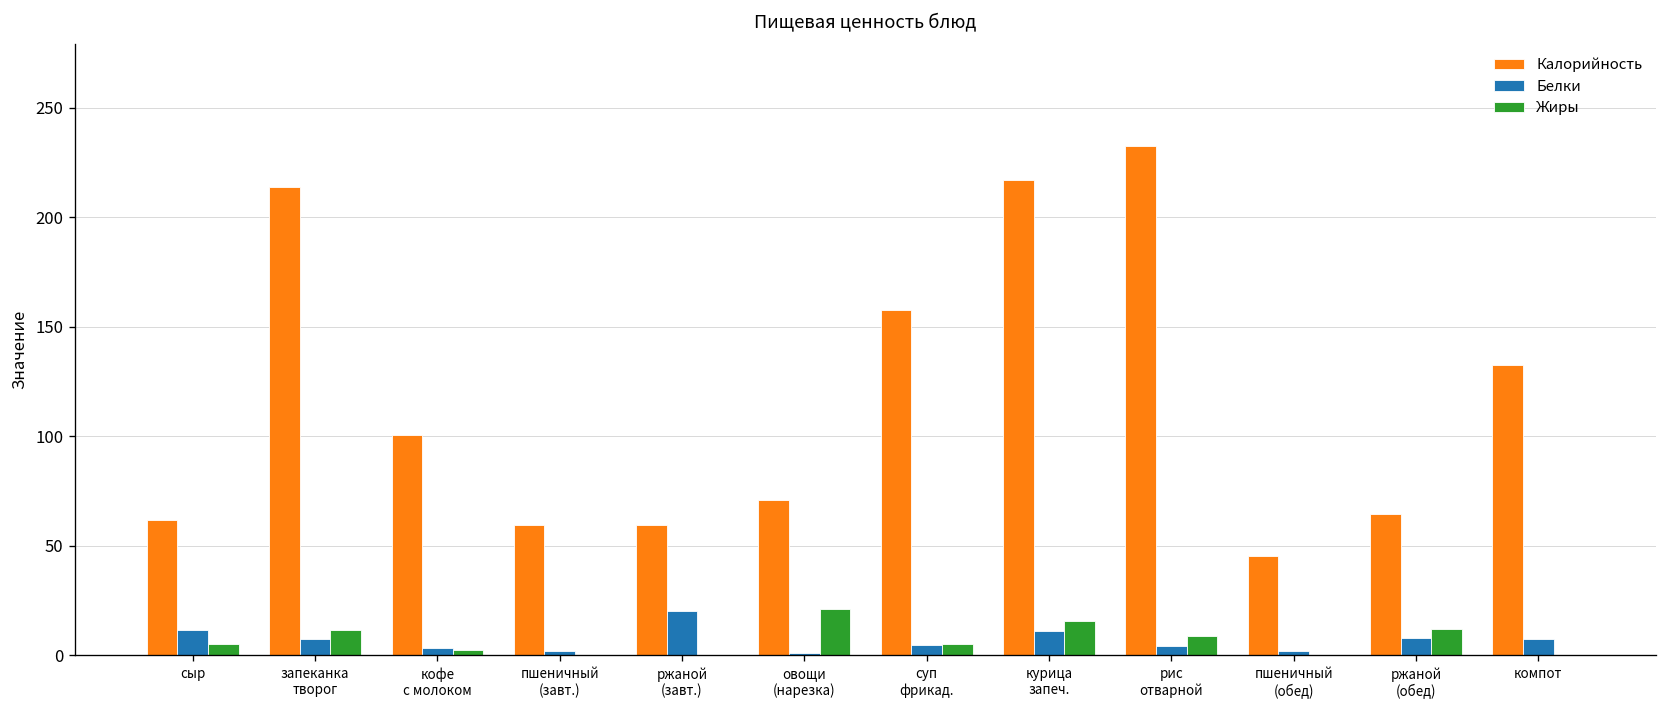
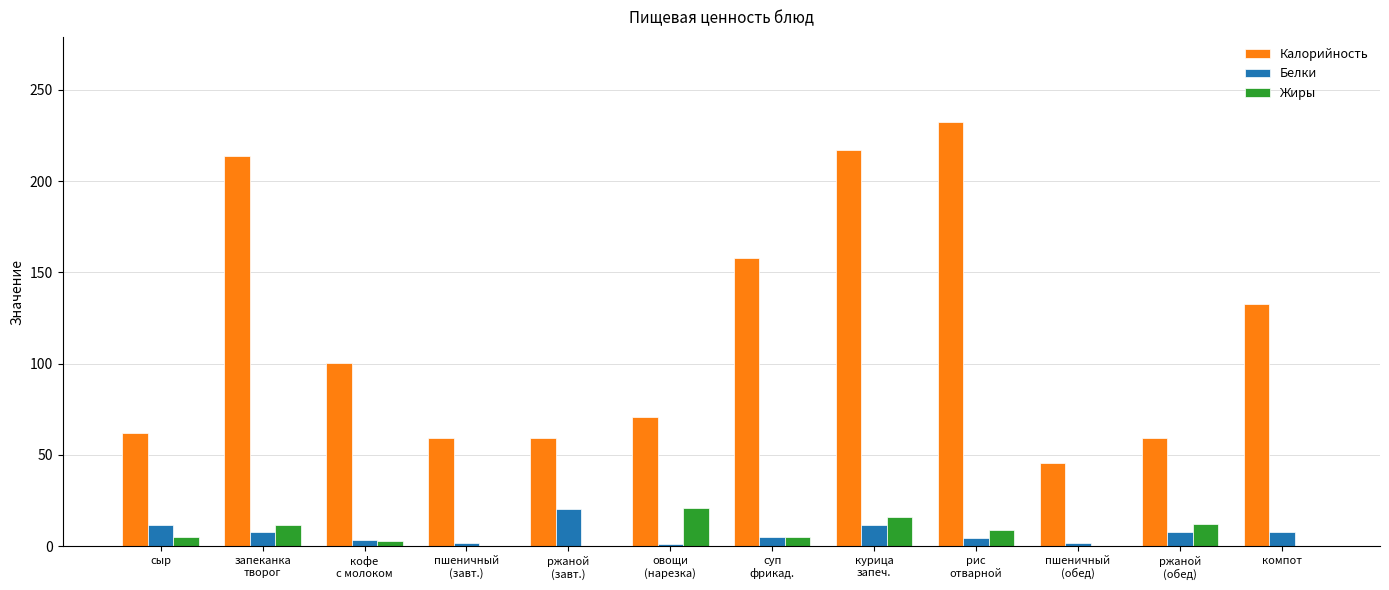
  {
    "Калорийность": {
      "сыр": 62,
      "запеканка творог": 214,
      "кофе с молоком": 101,
      "пшеничный (завт.)": 59,
      "ржаной (завт.)": 59,
      "овощи (нарезка)": 71,
      "суп фрикад.": 158,
      "курица запеч.": 217,
      "рис отварной": 233,
      "пшеничный (обед)": 46,
-     "ржаной (обед)": 64,
+     "ржаной (обед)": 59,
      "компот": 133
    },
    "Белки": {
      "сыр": 11,
      "запеканка творог": 8,
      "кофе с молоком": 3,
      "пшеничный (завт.)": 2,
      "ржаной (завт.)": 20,
      "суп фрикад.": 5,
      "курица запеч.": 11,
      "рис отварной": 4,
      "пшеничный (обед)": 2,
      "ржаной (обед)": 8,
      "компот": 8
    },
    "Жиры": {
      "сыр": 5,
      "запеканка творог": 12,
      "кофе с молоком": 3,
      "овощи (нарезка)": 21,
      "суп фрикад.": 5,
      "курица запеч.": 16,
      "рис отварной": 9,
      "ржаной (обед)": 12
    }
  }
